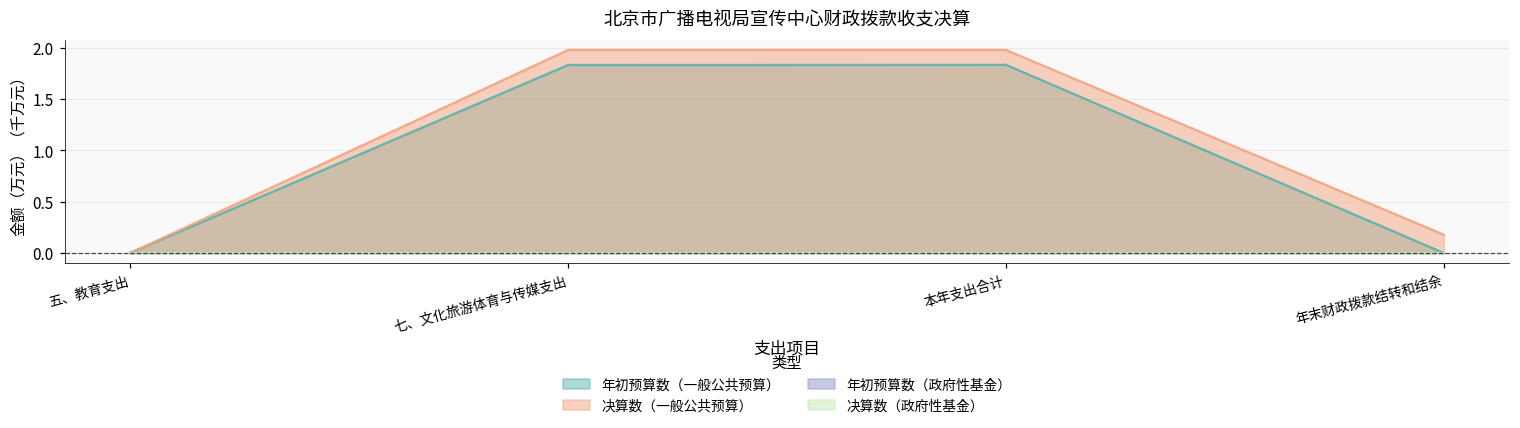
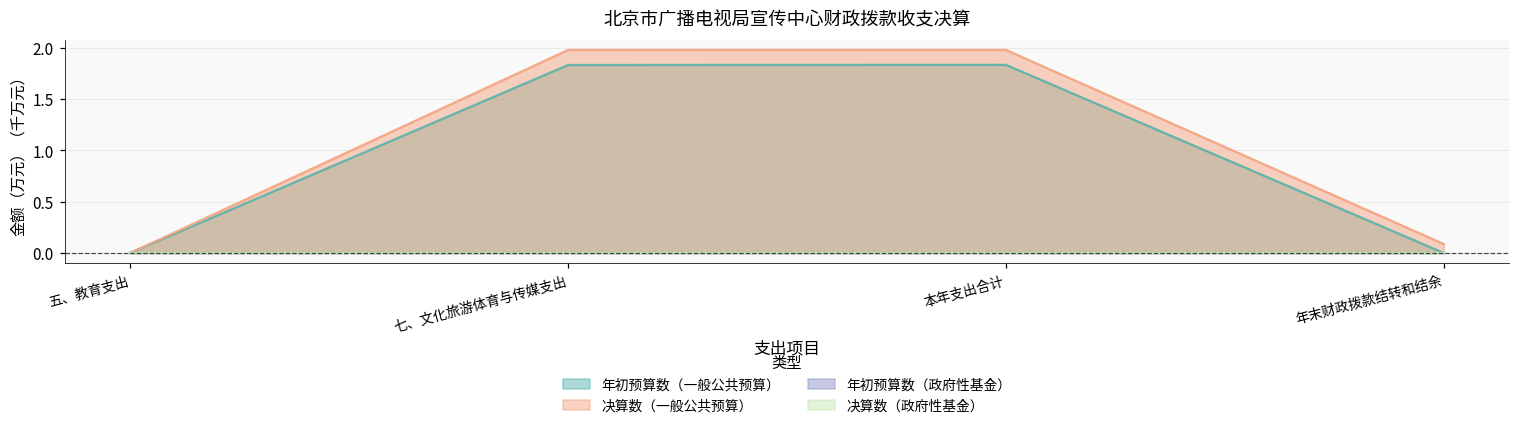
  {
    "年初预算数（一般公共预算）": {
      "七、文化旅游体育与传媒支出": 1.8,
      "本年支出合计": 1.8
    },
    "决算数（一般公共预算）": {
      "七、文化旅游体育与传媒支出": 2.0,
      "本年支出合计": 2.0,
-     "年末财政拨款结转和结余": 0.2
+     "年末财政拨款结转和结余": 0.1
    },
    "决算数（政府性基金）": {
      "七、文化旅游体育与传媒支出": 0.0,
      "本年支出合计": 0.0
    }
  }
